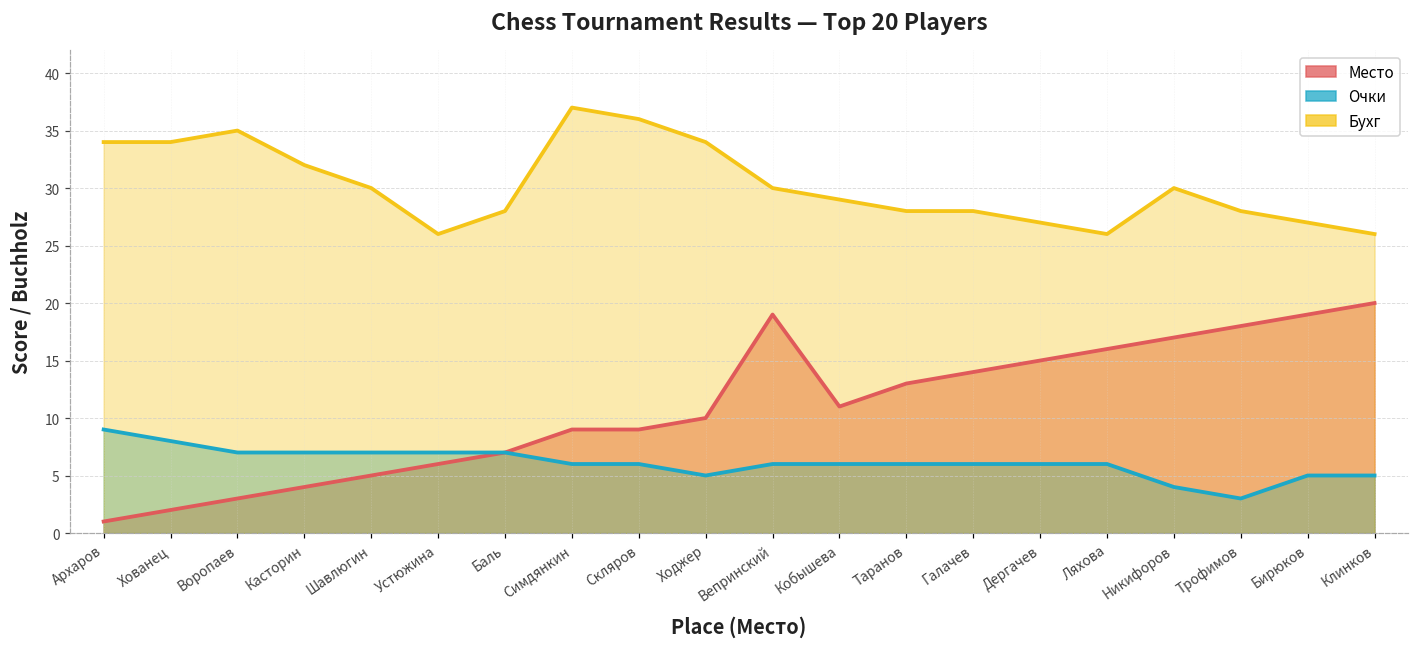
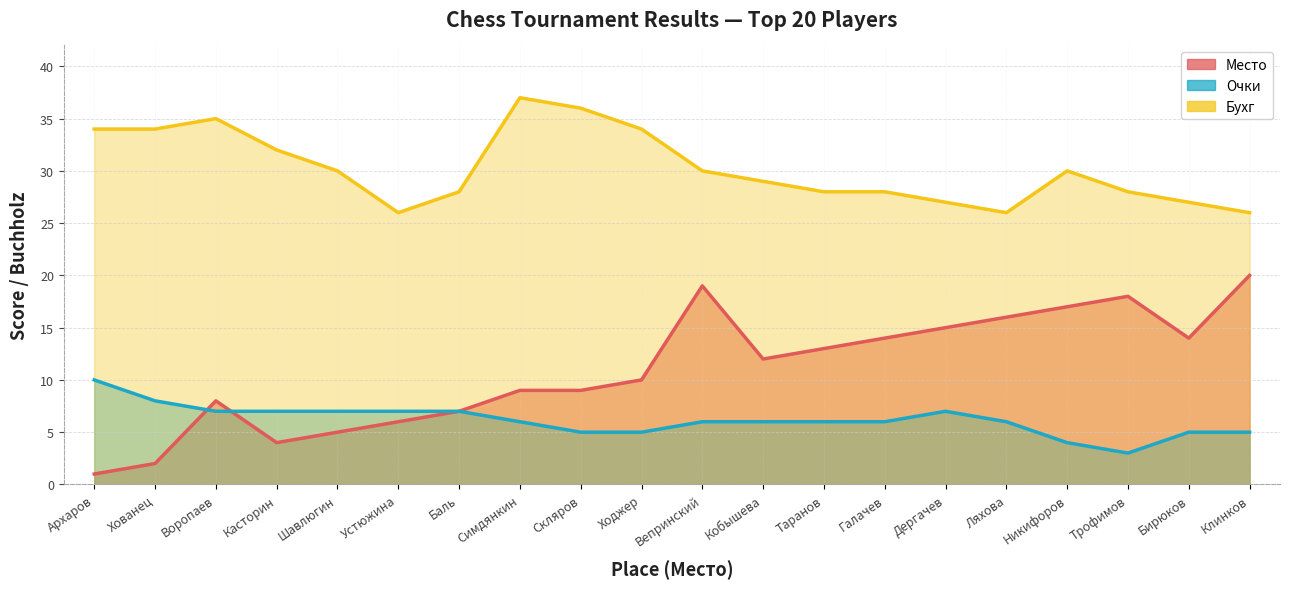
  {
    "Место": {
      "Архаров": 1,
      "Хованец": 2,
-     "Воропаев": 3,
+     "Воропаев": 8,
      "Касторин": 4,
      "Шавлюгин": 5,
      "Устюжина": 6,
      "Симдянкин": 9,
      "Скляров": 9,
      "Ходжер": 10,
      "Вепринский": 19,
-     "Кобышева": 11,
+     "Кобышева": 12,
      "Таранов": 13,
      "Галачев": 14,
      "Дергачев": 15,
      "Ляхова": 16,
      "Никифоров": 17,
      "Трофимов": 18,
-     "Бирюков": 19,
+     "Бирюков": 14,
      "Клинков": 20
    },
    "Очки": {
-     "Архаров": 9,
+     "Архаров": 10,
      "Хованец": 8,
      "Воропаев": 7,
      "Касторин": 7,
      "Шавлюгин": 7,
      "Устюжина": 7,
      "Симдянкин": 6,
-     "Скляров": 6,
+     "Скляров": 5,
      "Ходжер": 5,
      "Вепринский": 6,
      "Кобышева": 6,
      "Таранов": 6,
      "Галачев": 6,
-     "Дергачев": 6,
+     "Дергачев": 7,
      "Ляхова": 6,
      "Никифоров": 4,
      "Трофимов": 3,
      "Бирюков": 5,
      "Клинков": 5
    },
    "Бухг": {
      "Архаров": 34,
      "Хованец": 34,
      "Воропаев": 35,
      "Касторин": 32,
      "Шавлюгин": 30,
      "Устюжина": 26,
      "Баль": 28,
      "Симдянкин": 37,
      "Скляров": 36,
      "Ходжер": 34,
      "Вепринский": 30,
      "Кобышева": 29,
      "Таранов": 28,
      "Галачев": 28,
      "Дергачев": 27,
      "Ляхова": 26,
      "Никифоров": 30,
      "Трофимов": 28,
      "Бирюков": 27,
      "Клинков": 26
    }
  }
